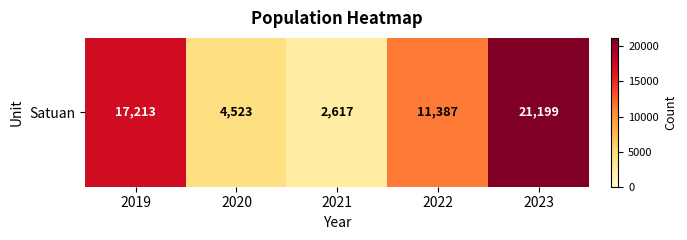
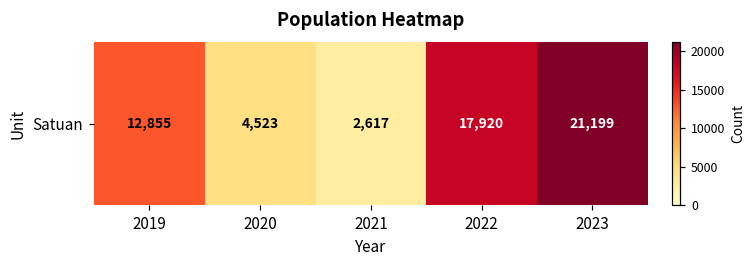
  {
    "Satuan": {
-     "2019": "17,213",
+     "2019": "12,855",
      "2020": "4,523",
      "2021": "2,617",
-     "2022": "11,387",
+     "2022": "17,920",
      "2023": "21,199"
    }
  }
